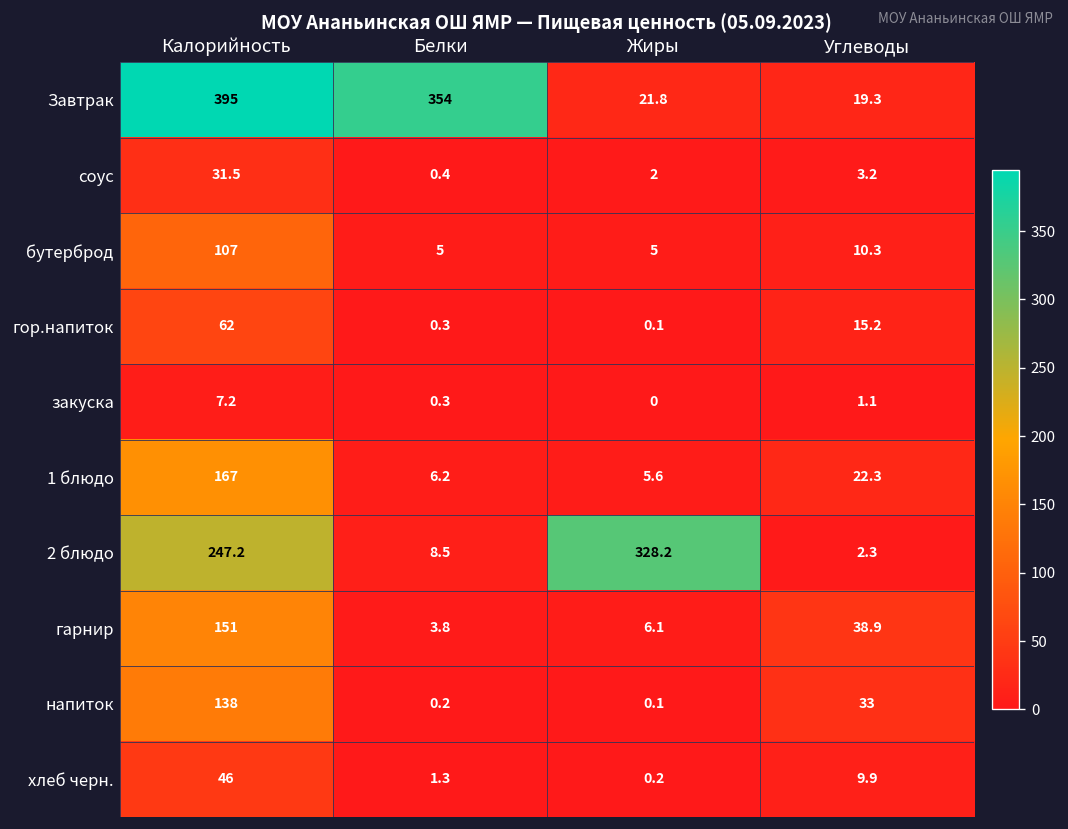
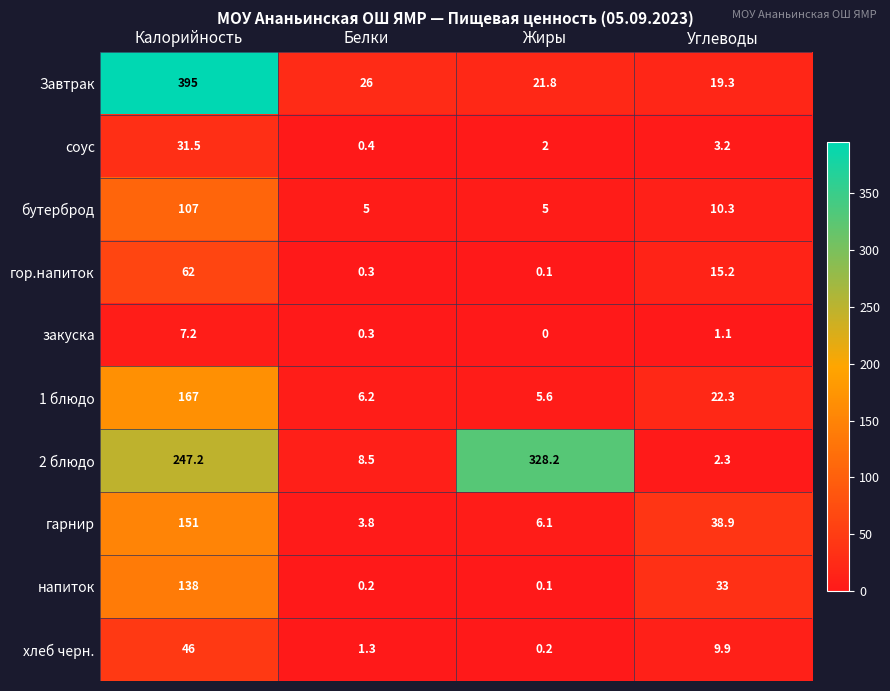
  {
    "Завтрак": {
      "Калорийность": 395,
-     "Белки": 354,
+     "Белки": 26,
      "Жиры": 21.8,
      "Углеводы": 19.3
    },
    "соус": {
      "Калорийность": 31.5,
      "Белки": 0.4,
      "Жиры": 2,
      "Углеводы": 3.2
    },
    "бутерброд": {
      "Калорийность": 107,
      "Белки": 5,
      "Жиры": 5,
      "Углеводы": 10.3
    },
    "гор.напиток": {
      "Калорийность": 62,
      "Белки": 0.3,
      "Жиры": 0.1,
      "Углеводы": 15.2
    },
    "закуска": {
      "Калорийность": 7.2,
      "Белки": 0.3,
      "Жиры": 0,
      "Углеводы": 1.1
    },
    "1 блюдо": {
      "Калорийность": 167,
      "Белки": 6.2,
      "Жиры": 5.6,
      "Углеводы": 22.3
    },
    "2 блюдо": {
      "Калорийность": 247.2,
      "Белки": 8.5,
      "Жиры": 328.2,
      "Углеводы": 2.3
    },
    "гарнир": {
      "Калорийность": 151,
      "Белки": 3.8,
      "Жиры": 6.1,
      "Углеводы": 38.9
    },
    "напиток": {
      "Калорийность": 138,
      "Белки": 0.2,
      "Жиры": 0.1,
      "Углеводы": 33
    },
    "хлеб черн.": {
      "Калорийность": 46,
      "Белки": 1.3,
      "Жиры": 0.2,
      "Углеводы": 9.9
    }
  }
